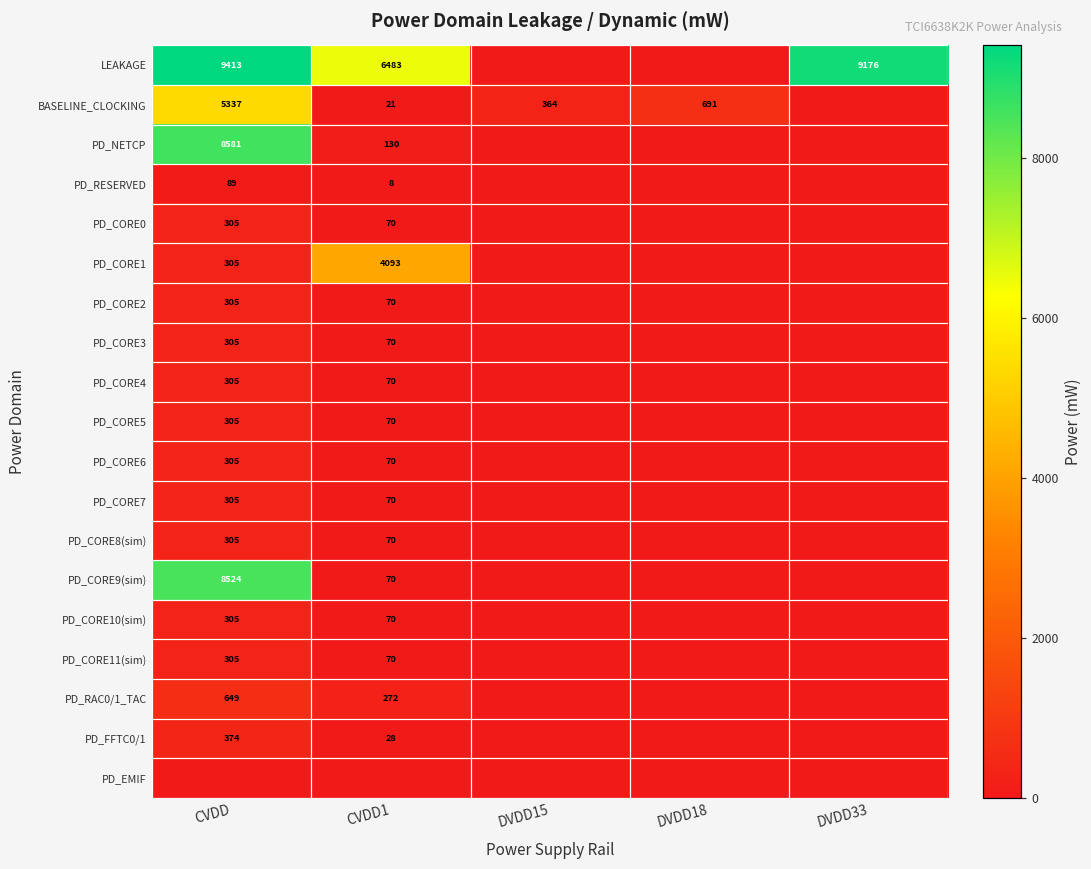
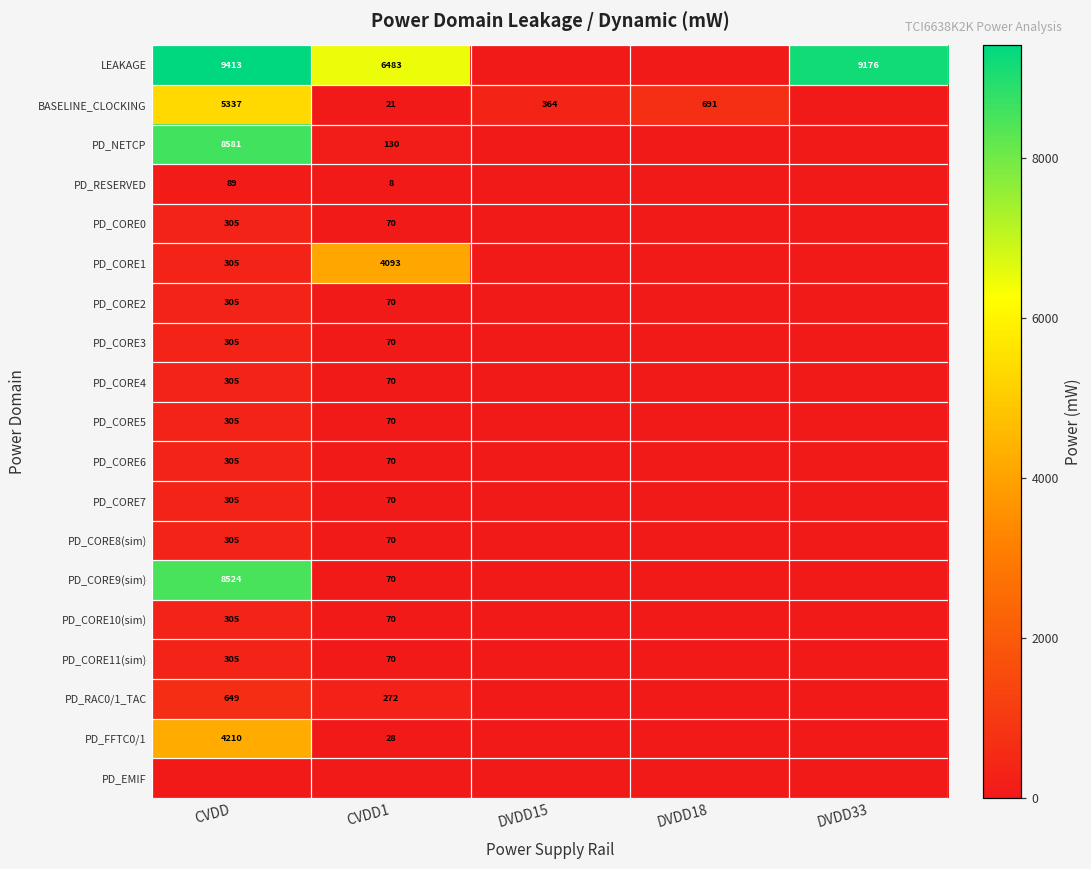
  {
    "LEAKAGE": {
      "CVDD": 9413,
      "CVDD1": 6483,
      "DVDD33": 9176
    },
    "BASELINE_CLOCKING": {
      "CVDD": 5337,
      "CVDD1": 21,
      "DVDD15": 364,
      "DVDD18": 691
    },
    "PD_NETCP": {
      "CVDD": 8581,
      "CVDD1": 130
    },
    "PD_RESERVED": {
      "CVDD": 89,
      "CVDD1": 8
    },
    "PD_CORE0": {
      "CVDD": 305,
      "CVDD1": 70
    },
    "PD_CORE1": {
      "CVDD": 305,
      "CVDD1": 4093
    },
    "PD_CORE2": {
      "CVDD": 305,
      "CVDD1": 70
    },
    "PD_CORE3": {
      "CVDD": 305,
      "CVDD1": 70
    },
    "PD_CORE4": {
      "CVDD": 305,
      "CVDD1": 70
    },
    "PD_CORE5": {
      "CVDD": 305,
      "CVDD1": 70
    },
    "PD_CORE6": {
      "CVDD": 305,
      "CVDD1": 70
    },
    "PD_CORE7": {
      "CVDD": 305,
      "CVDD1": 70
    },
    "PD_CORE8(sim)": {
      "CVDD": 305,
      "CVDD1": 70
    },
    "PD_CORE9(sim)": {
      "CVDD": 8524,
      "CVDD1": 70
    },
    "PD_CORE10(sim)": {
      "CVDD": 305,
      "CVDD1": 70
    },
    "PD_CORE11(sim)": {
      "CVDD": 305,
      "CVDD1": 70
    },
    "PD_RAC0/1_TAC": {
      "CVDD": 649,
      "CVDD1": 272
    },
    "PD_FFTC0/1": {
-     "CVDD": 374,
+     "CVDD": 4210,
      "CVDD1": 28
    }
  }
